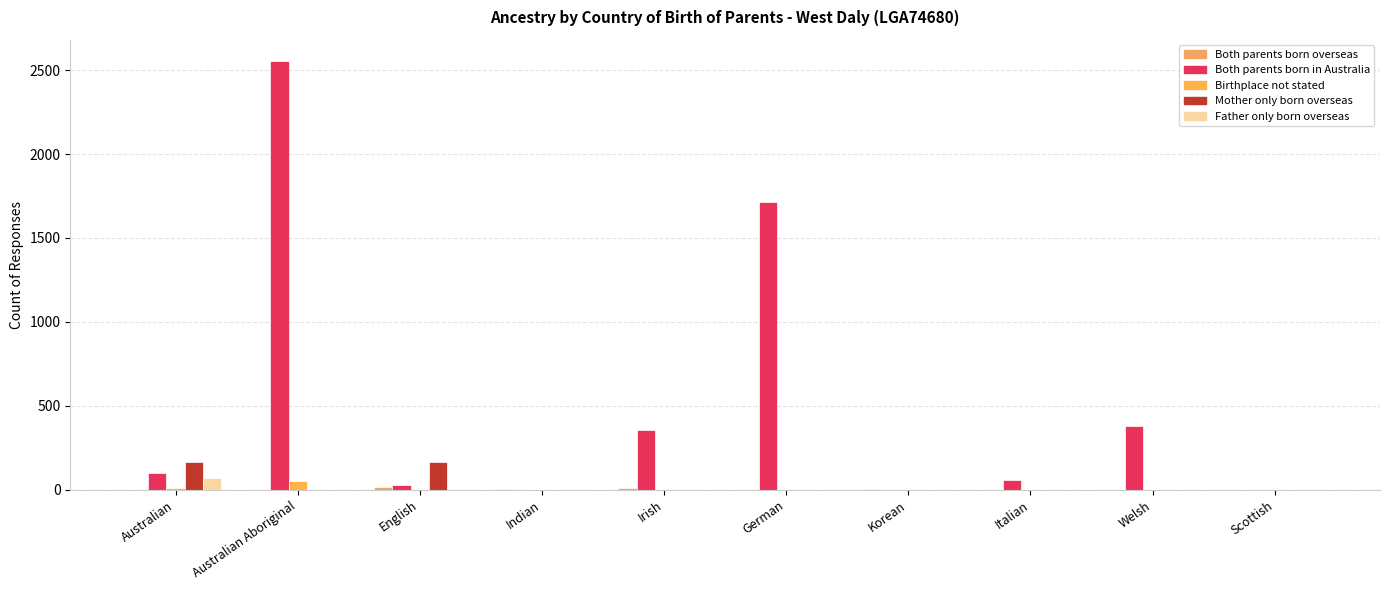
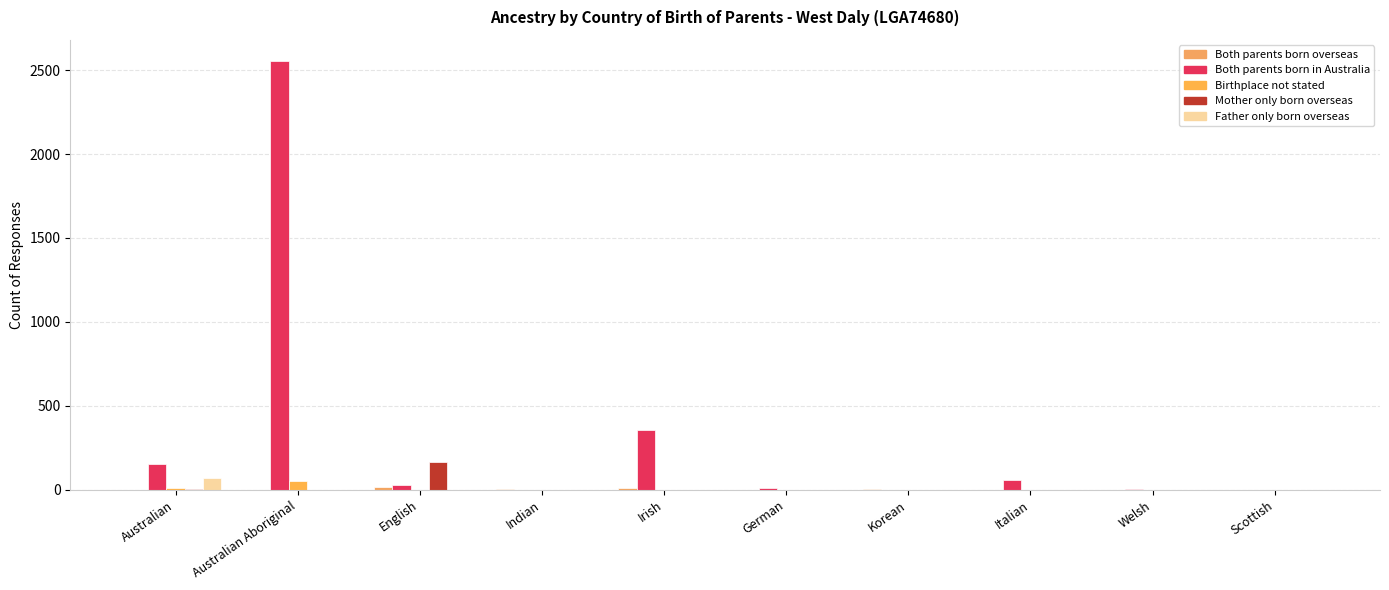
  {
    "Both parents born in Australia": {
-     "Australian": 100,
+     "Australian": 150,
      "Australian Aboriginal": 2550,
      "English": 30,
      "Indian": 0,
      "Irish": 350,
-     "German": 1720,
+     "German": 10,
      "Korean": 0,
      "Italian": 60,
-     "Welsh": 380,
+     "Welsh": 10,
      "Scottish": 0
    },
    "Mother only born overseas": {
-     "Australian": 170,
+     "Australian": 10,
      "Australian Aboriginal": 0,
      "English": 170,
      "Indian": 0,
      "Irish": 0,
      "German": 0,
      "Korean": 0,
      "Italian": 0,
      "Welsh": 0,
      "Scottish": 0
    },
    "Father only born overseas": {
      "Australian": 70,
      "Australian Aboriginal": 0,
      "English": 0,
      "Indian": 0,
      "Irish": 0,
      "German": 0,
      "Korean": 0,
      "Italian": 0,
      "Welsh": 0,
      "Scottish": 0
    }
  }
